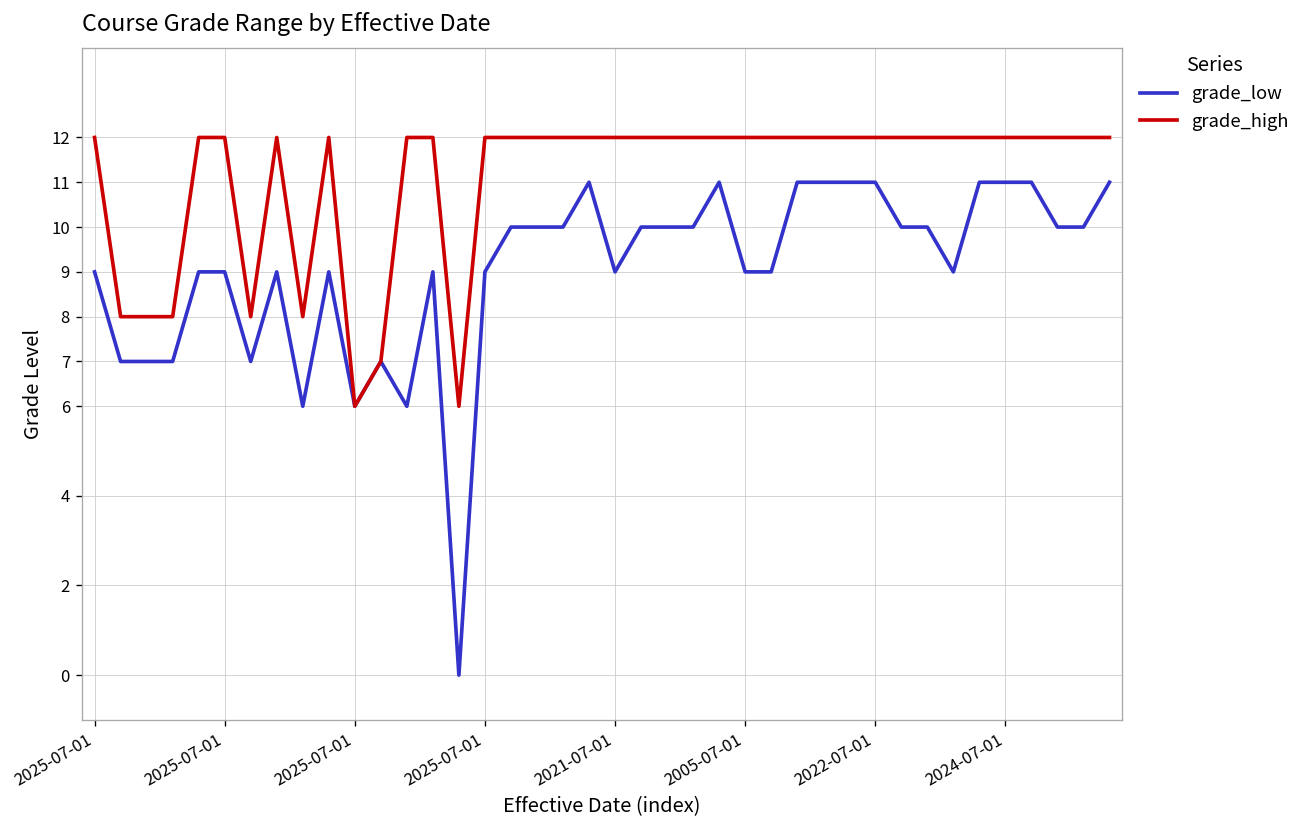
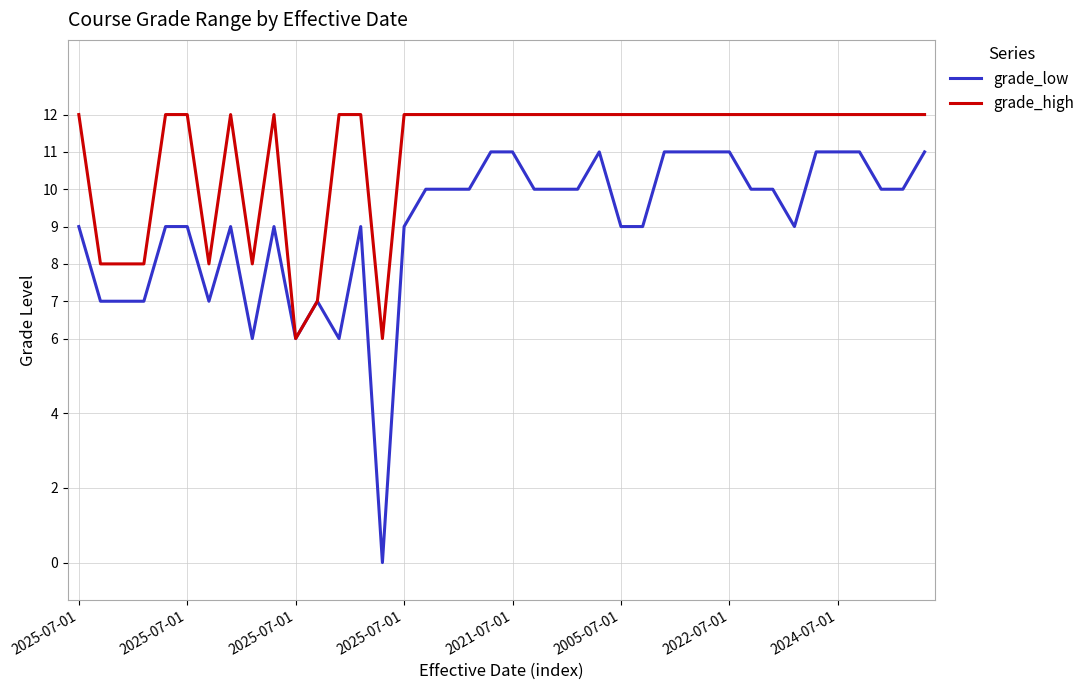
  {
    "grade_low": {
-     "2021-07-01": 9,
+     "2021-07-01": 11,
      "2022-07-01": 11
    },
    "grade_high": {
      "2021-07-01": 12,
      "2022-07-01": 12
    }
  }
